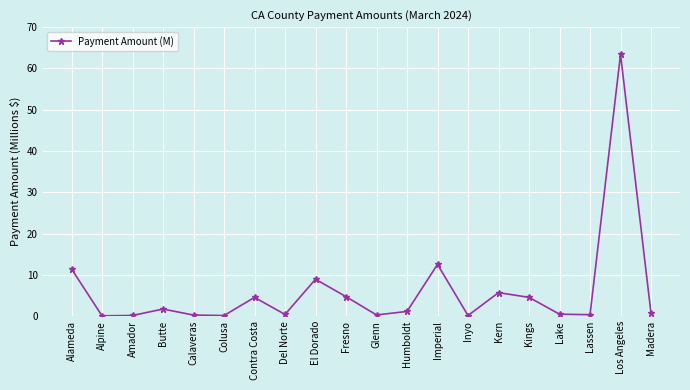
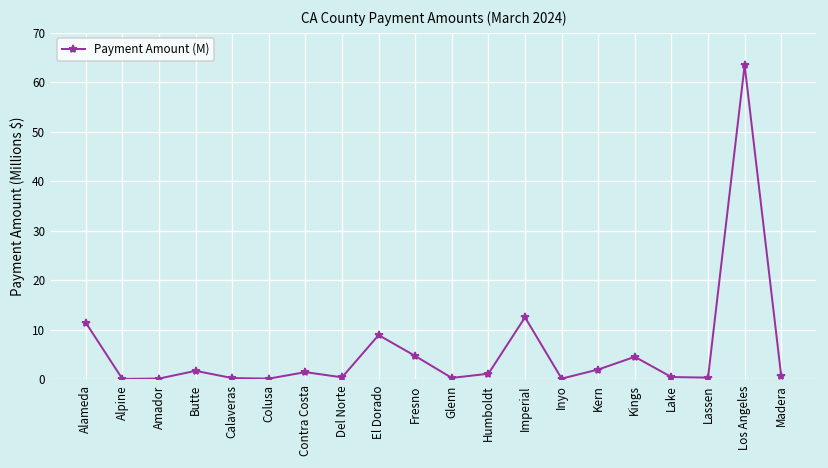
  {
    "Alameda": 11,
    "Alpine": 0,
    "Amador": 0,
    "Butte": 2,
    "Calaveras": 0,
    "Colusa": 0,
-   "Contra Costa": 5,
+   "Contra Costa": 1,
    "Del Norte": 0,
    "El Dorado": 9,
    "Fresno": 5,
    "Glenn": 0,
    "Humboldt": 1,
    "Imperial": 13,
    "Inyo": 0,
-   "Kern": 6,
+   "Kern": 2,
    "Kings": 5,
    "Lake": 0,
    "Lassen": 0,
    "Los Angeles": 63,
    "Madera": 1
  }
